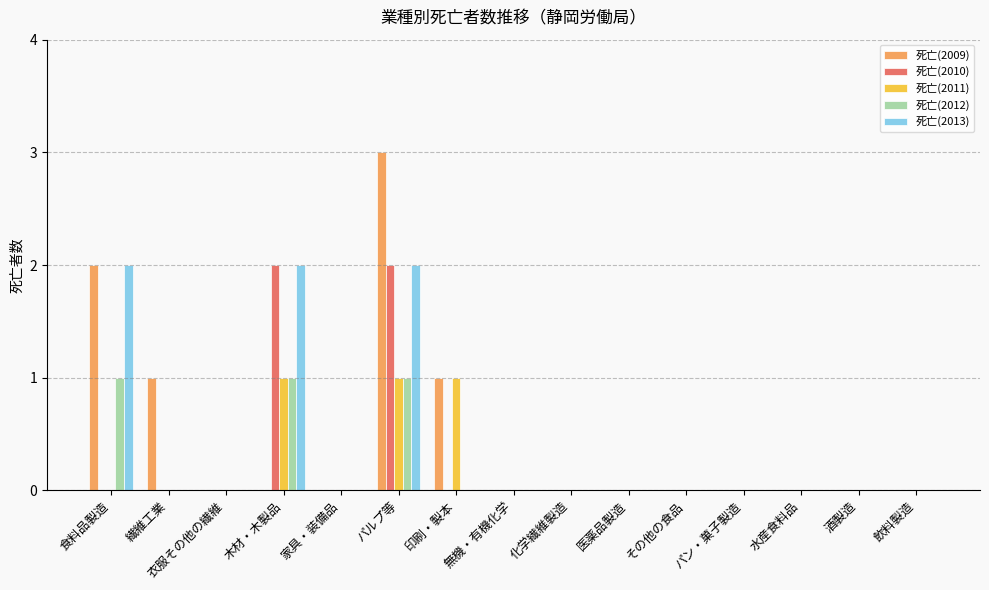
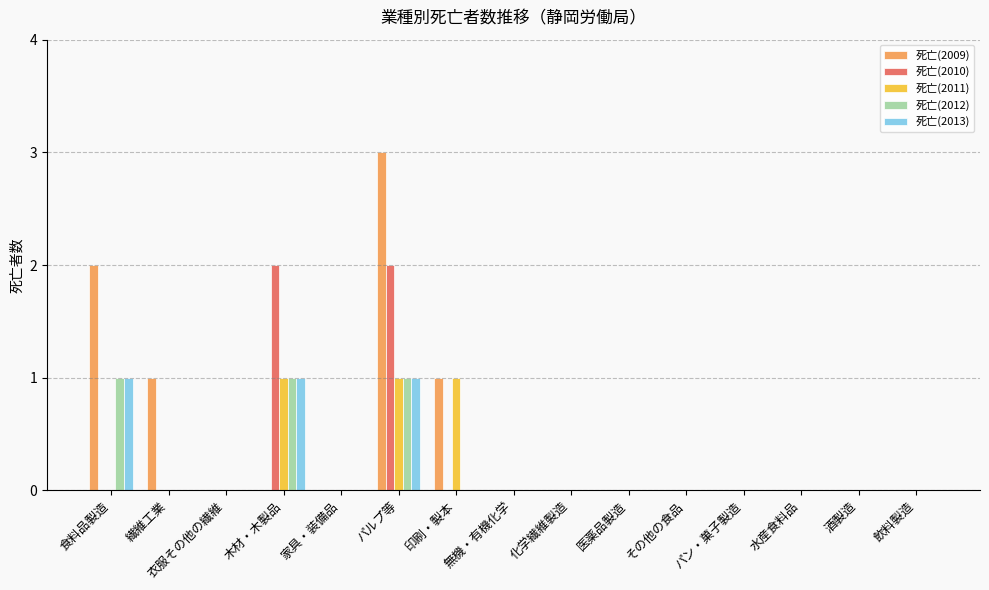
  {
    "死亡(2012)": {
      "食料品製造": 1,
      "繊維工業": 0,
      "衣服その他の繊維": 0,
      "木材・木製品": 1,
      "家具・装備品": 0,
      "パルプ等": 1,
      "印刷・製本": 0,
      "無機・有機化学": 0,
      "化学繊維製造": 0,
      "医薬品製造": 0,
      "その他の食品": 0,
      "パン・菓子製造": 0,
      "水産食料品": 0,
      "酒製造": 0,
      "飲料製造": 0
    },
    "死亡(2013)": {
-     "食料品製造": 2,
+     "食料品製造": 1,
      "繊維工業": 0,
      "衣服その他の繊維": 0,
-     "木材・木製品": 2,
+     "木材・木製品": 1,
      "家具・装備品": 0,
-     "パルプ等": 2,
+     "パルプ等": 1,
      "印刷・製本": 0,
      "無機・有機化学": 0,
      "化学繊維製造": 0,
      "医薬品製造": 0,
      "その他の食品": 0,
      "パン・菓子製造": 0,
      "水産食料品": 0,
      "酒製造": 0,
      "飲料製造": 0
    }
  }
